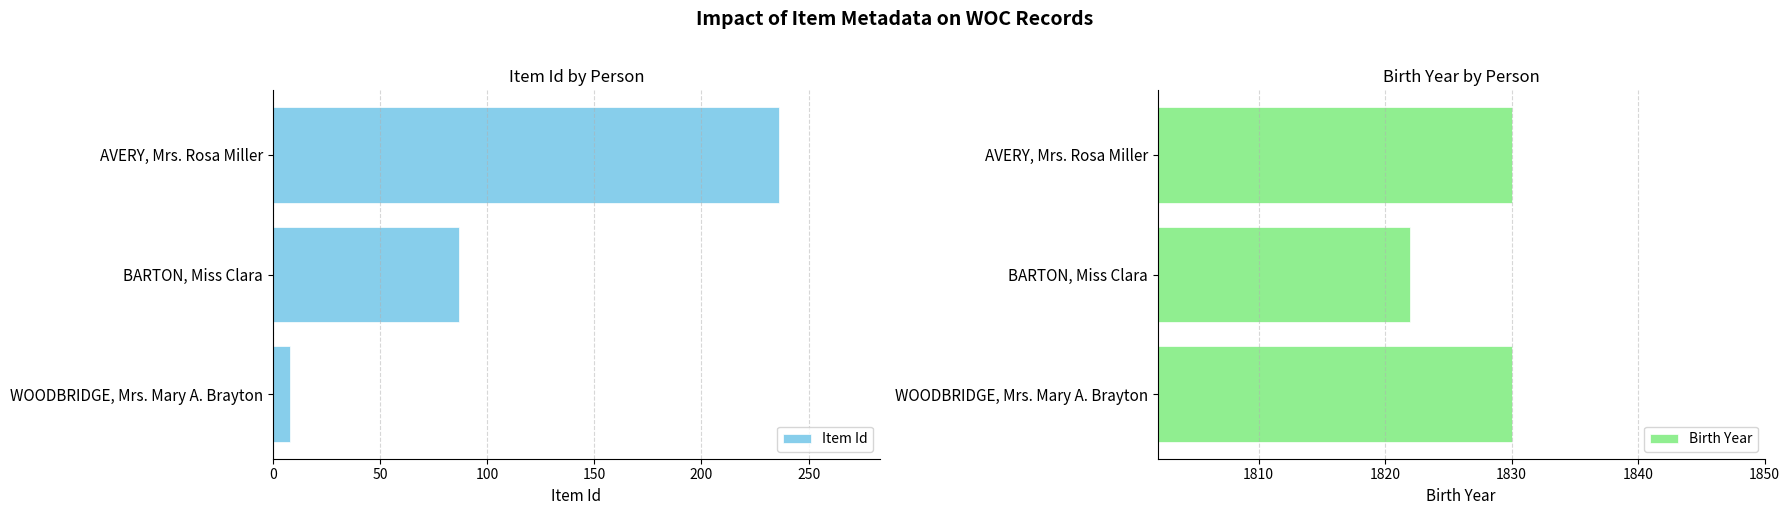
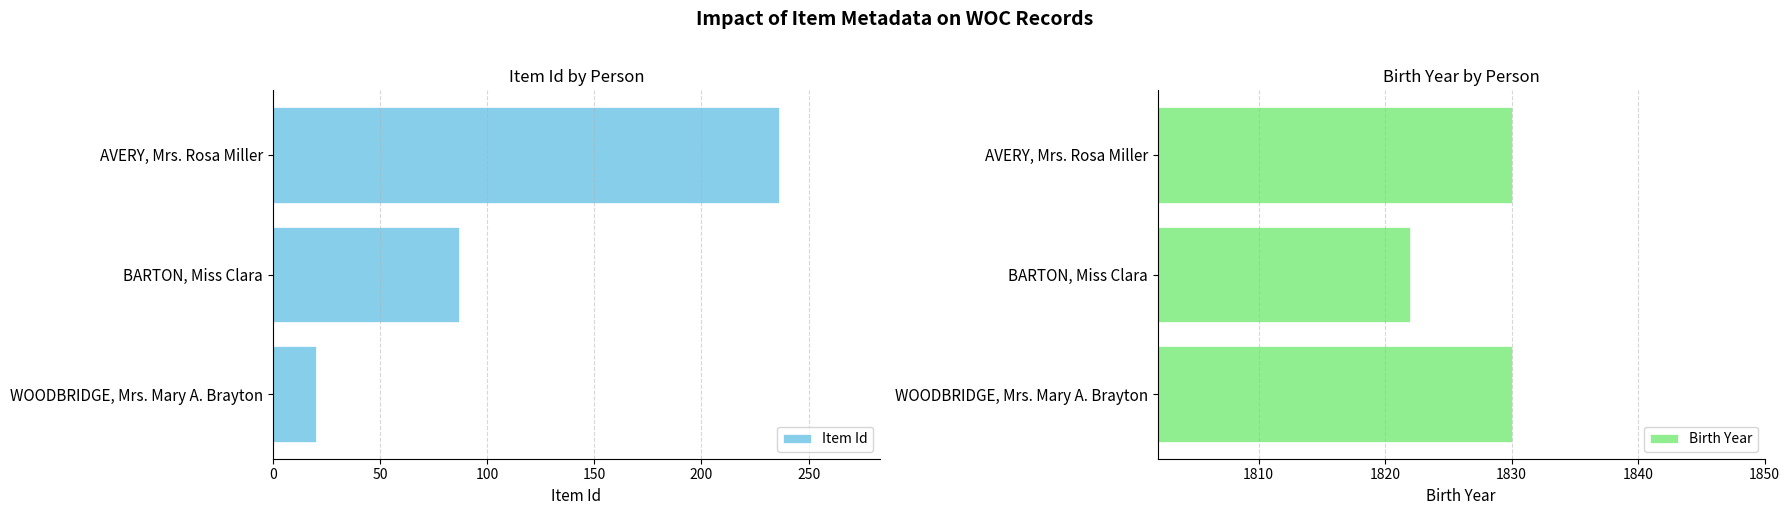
  {
    "Item Id by Person": {
      "AVERY, Mrs. Rosa Miller": 236,
      "BARTON, Miss Clara": 87,
-     "WOODBRIDGE, Mrs. Mary A. Brayton": 8
+     "WOODBRIDGE, Mrs. Mary A. Brayton": 20
    },
    "Birth Year by Person": {
      "AVERY, Mrs. Rosa Miller": 1830.0,
      "BARTON, Miss Clara": 1822.0,
      "WOODBRIDGE, Mrs. Mary A. Brayton": 1830.0
    }
  }
